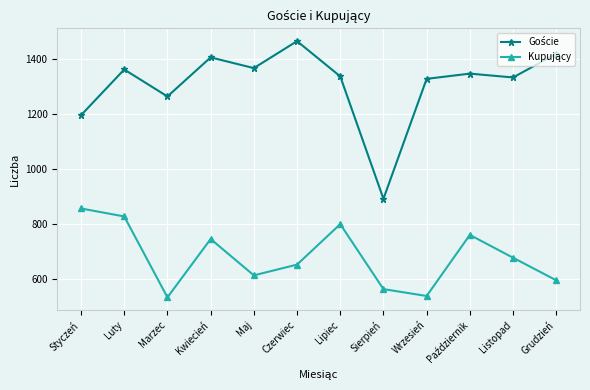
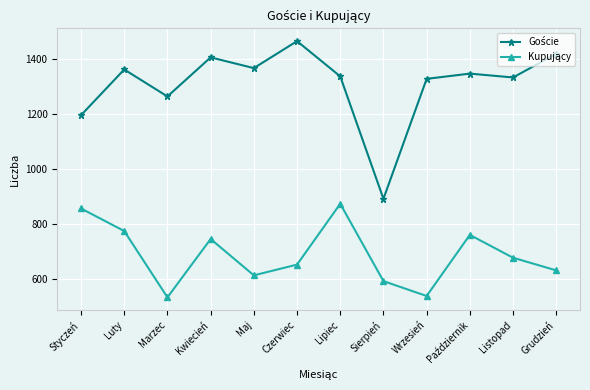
  {
    "Goście": {
      "Styczeń": 1200,
      "Luty": 1360,
      "Marzec": 1260,
      "Kwiecień": 1410,
      "Maj": 1370,
      "Czerwiec": 1470,
      "Lipiec": 1340,
      "Sierpień": 890,
      "Wrzesień": 1330,
      "Październik": 1350,
      "Listopad": 1330
    },
    "Kupujący": {
      "Styczeń": 860,
-     "Luty": 830,
+     "Luty": 780,
      "Marzec": 530,
      "Kwiecień": 750,
      "Maj": 610,
      "Czerwiec": 650,
-     "Lipiec": 800,
-     "Sierpień": 560,
+     "Lipiec": 870,
+     "Sierpień": 590,
      "Wrzesień": 540,
      "Październik": 760,
      "Listopad": 680,
-     "Grudzień": 600
+     "Grudzień": 630
    }
  }
